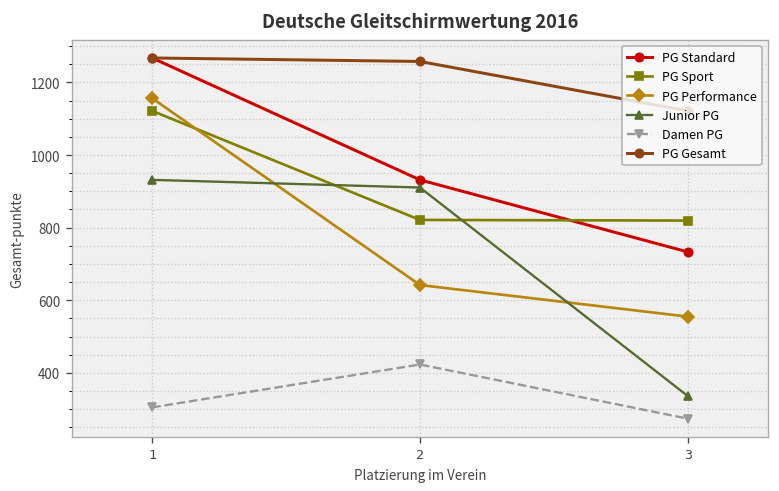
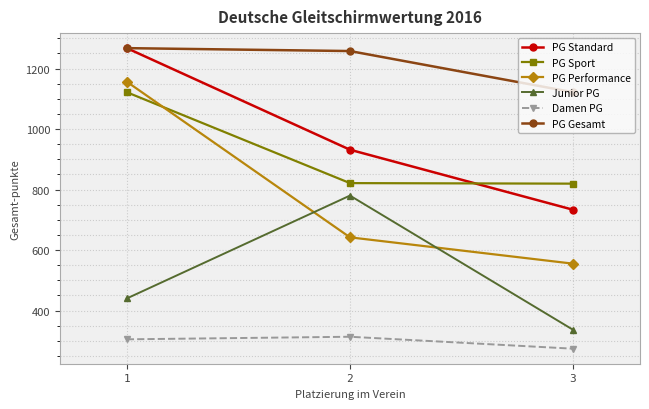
  {
    "PG Standard": {
      "2": 930,
      "3": 730
    },
    "Junior PG": {
-     "1": 930,
-     "2": 910,
+     "1": 440,
+     "2": 780,
      "3": 340
    },
    "Damen PG": {
      "1": 300,
-     "2": 420,
+     "2": 310,
      "3": 270
    },
    "PG Gesamt": {
      "2": 1260
    }
  }
